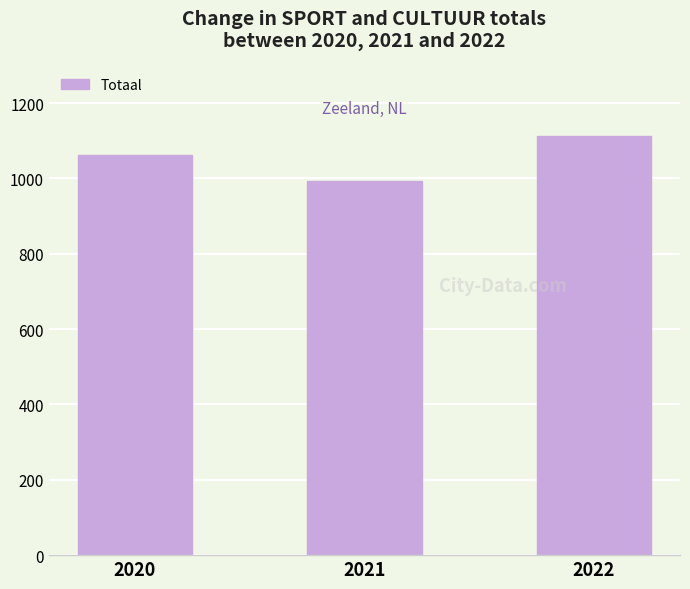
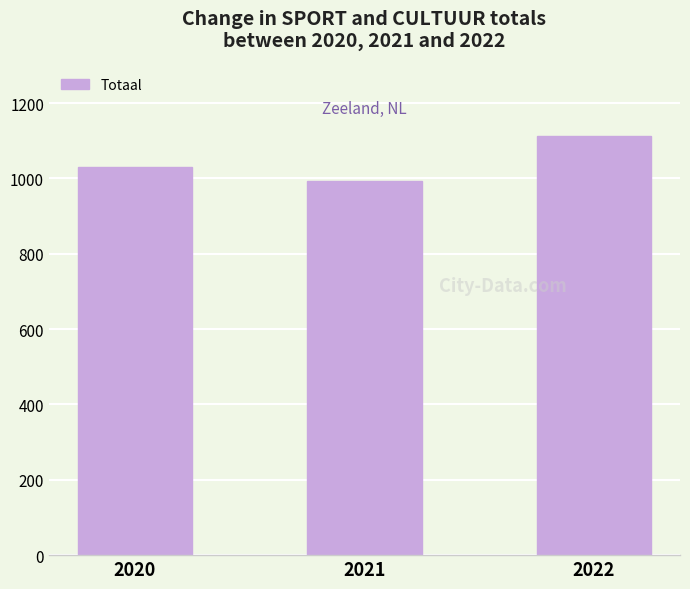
  {
-   "2020": 1060,
+   "2020": 1030,
    "2021": 990,
    "2022": 1110
  }
